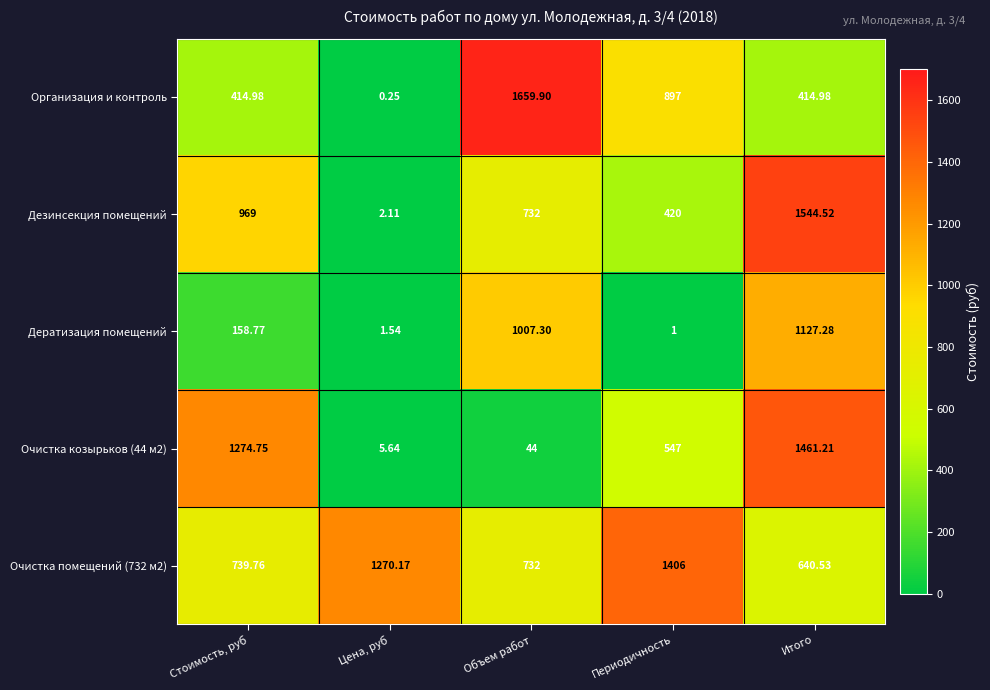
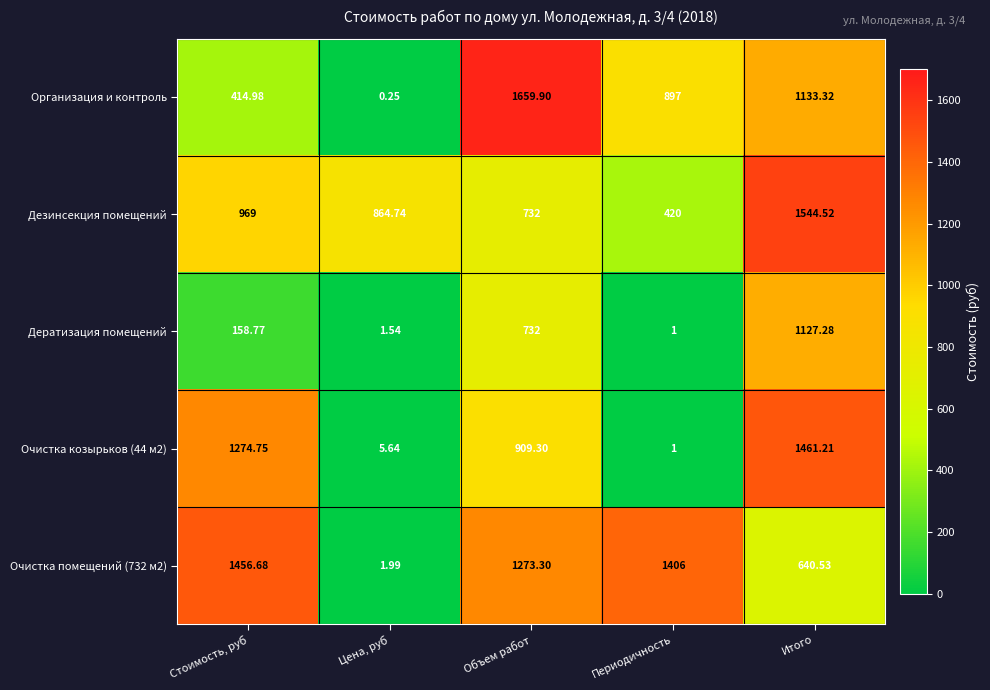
  {
    "Организация и контроль": {
      "Стоимость, руб": 414.98,
      "Цена, руб": 0.25,
      "Объем работ": 1659.90,
      "Периодичность": 897,
-     "Итого": 414.98
+     "Итого": 1133.32
    },
    "Дезинсекция помещений": {
      "Стоимость, руб": 969,
-     "Цена, руб": 2.11,
+     "Цена, руб": 864.74,
      "Объем работ": 732,
      "Периодичность": 420,
      "Итого": 1544.52
    },
    "Дератизация помещений": {
      "Стоимость, руб": 158.77,
      "Цена, руб": 1.54,
-     "Объем работ": 1007.30,
+     "Объем работ": 732,
      "Периодичность": 1,
      "Итого": 1127.28
    },
    "Очистка козырьков (44 м2)": {
      "Стоимость, руб": 1274.75,
      "Цена, руб": 5.64,
-     "Объем работ": 44,
-     "Периодичность": 547,
+     "Объем работ": 909.30,
+     "Периодичность": 1,
      "Итого": 1461.21
    },
    "Очистка помещений (732 м2)": {
-     "Стоимость, руб": 739.76,
-     "Цена, руб": 1270.17,
-     "Объем работ": 732,
+     "Стоимость, руб": 1456.68,
+     "Цена, руб": 1.99,
+     "Объем работ": 1273.30,
      "Периодичность": 1406,
      "Итого": 640.53
    }
  }
